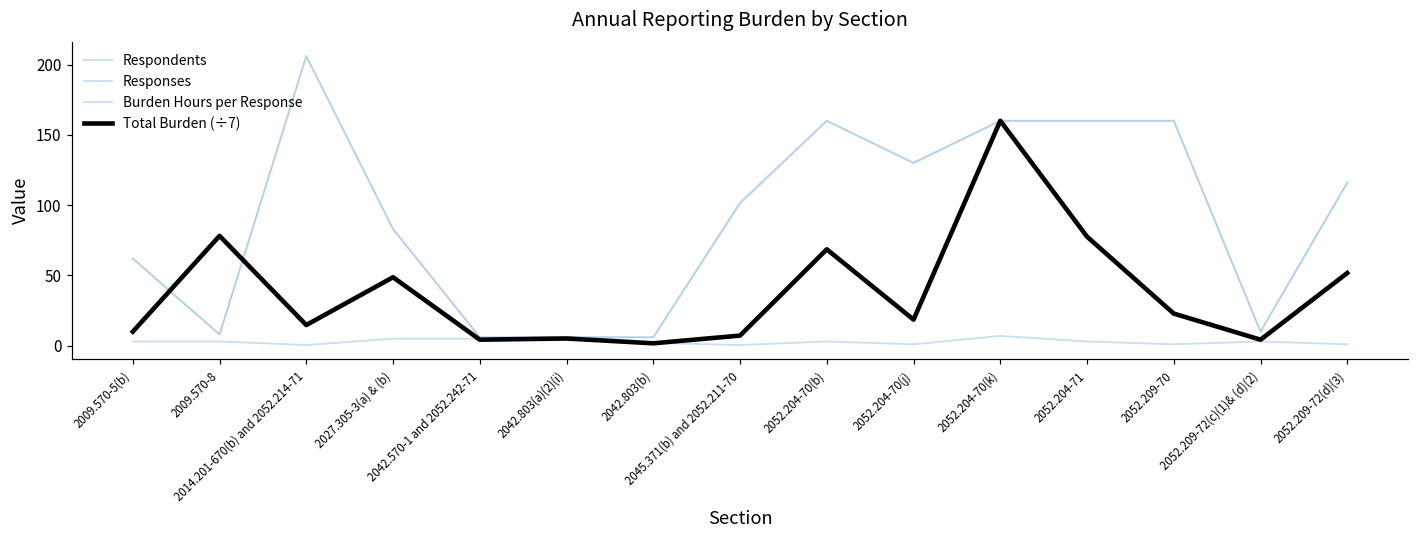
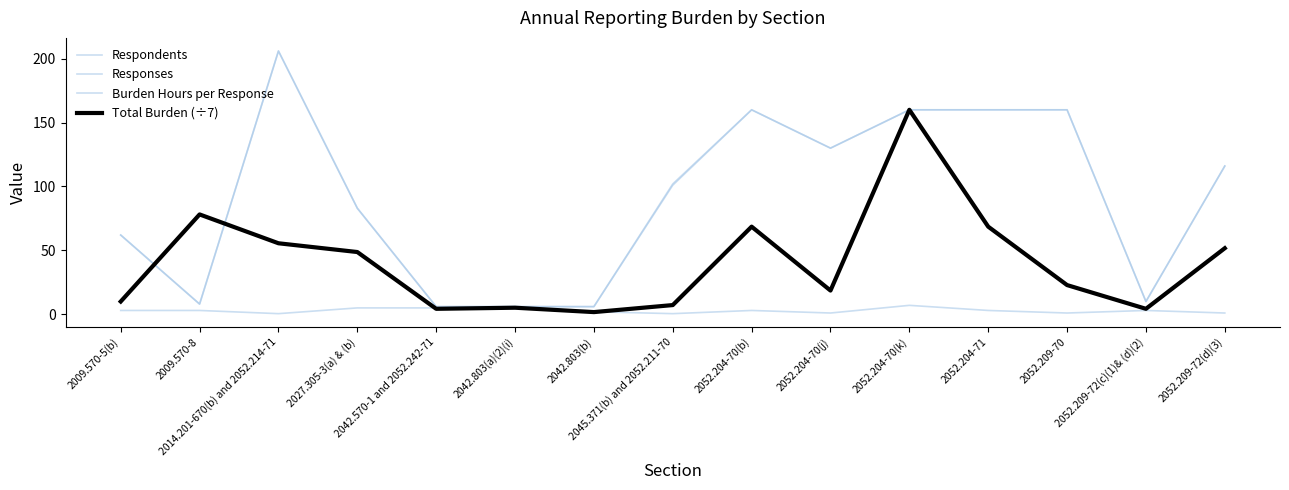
  {
    "Total Burden (÷7)": {
      "2009.570-5(b)": 10,
      "2009.570-8": 78,
-     "2014.201-670(b) and 2052.214-71": 15,
+     "2014.201-670(b) and 2052.214-71": 56,
      "2027.305-3(a) & (b)": 49,
      "2045.371(b) and 2052.211-70": 7,
      "2052.204-70(b)": 69,
      "2052.204-70(j)": 19,
-     "2052.204-71": 78,
+     "2052.204-71": 69,
      "2052.209-70": 23,
      "2052.209-72(d)(3)": 52
    }
  }
